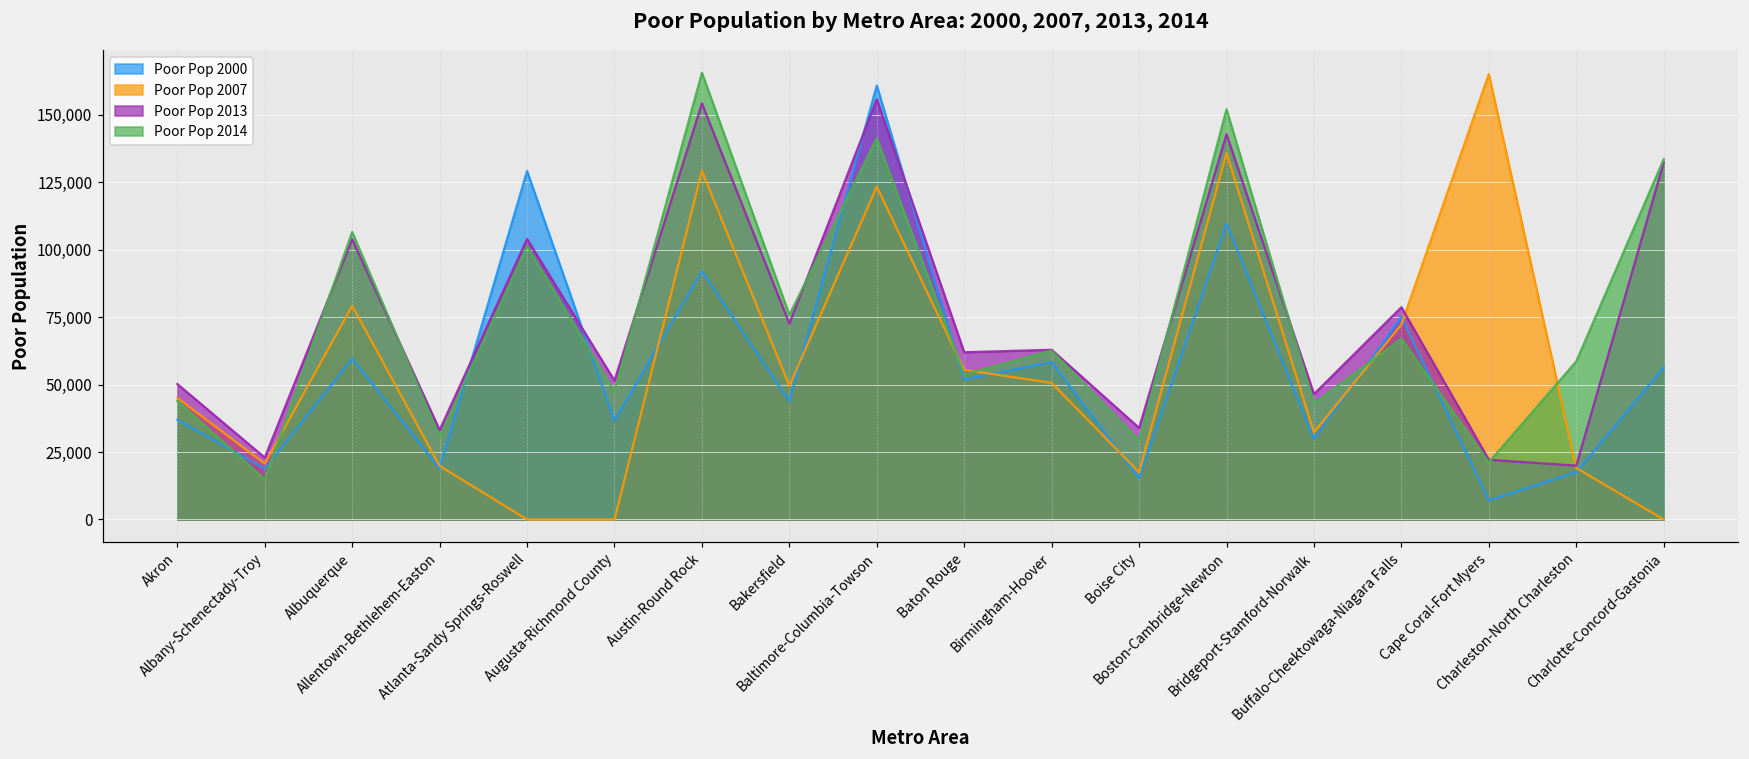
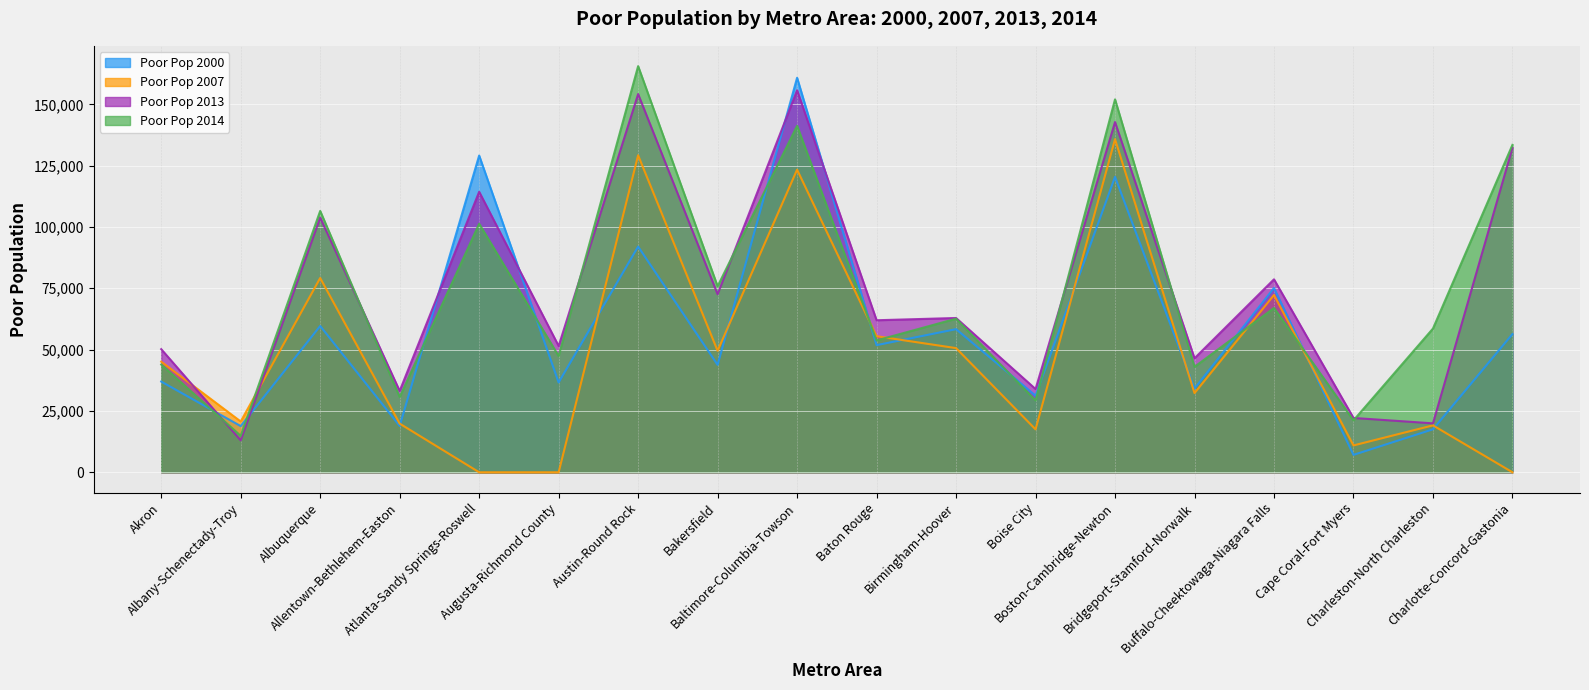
  {
    "Poor Pop 2000": {
      "Akron": "37,000",
      "Albany-Schenectady-Troy": "19,000",
      "Albuquerque": "60,000",
      "Atlanta-Sandy Springs-Roswell": "129,000",
      "Augusta-Richmond County": "37,000",
      "Austin-Round Rock": "92,000",
      "Bakersfield": "44,000",
      "Baltimore-Columbia-Towson": "161,000",
      "Baton Rouge": "52,000",
      "Birmingham-Hoover": "58,000",
-     "Boise City": "15,000",
-     "Boston-Cambridge-Newton": "110,000",
-     "Bridgeport-Stamford-Norwalk": "30,000",
+     "Boise City": "31,000",
+     "Boston-Cambridge-Newton": "120,000",
+     "Bridgeport-Stamford-Norwalk": "34,000",
      "Buffalo-Cheektowaga-Niagara Falls": "75,000",
      "Cape Coral-Fort Myers": "7,000",
      "Charleston-North Charleston": "18,000",
      "Charlotte-Concord-Gastonia": "56,000"
    },
    "Poor Pop 2007": {
      "Akron": "45,000",
      "Albany-Schenectady-Troy": "21,000",
      "Albuquerque": "79,000",
      "Atlanta-Sandy Springs-Roswell": "0",
      "Augusta-Richmond County": "0",
      "Austin-Round Rock": "129,000",
      "Bakersfield": "50,000",
      "Baltimore-Columbia-Towson": "123,000",
      "Baton Rouge": "55,000",
      "Birmingham-Hoover": "51,000",
      "Boise City": "17,000",
      "Boston-Cambridge-Newton": "136,000",
      "Bridgeport-Stamford-Norwalk": "32,000",
      "Buffalo-Cheektowaga-Niagara Falls": "72,000",
-     "Cape Coral-Fort Myers": "165,000",
+     "Cape Coral-Fort Myers": "11,000",
      "Charlotte-Concord-Gastonia": "0"
    },
    "Poor Pop 2013": {
      "Akron": "50,000",
-     "Albany-Schenectady-Troy": "23,000",
+     "Albany-Schenectady-Troy": "13,000",
      "Albuquerque": "104,000",
      "Allentown-Bethlehem-Easton": "33,000",
-     "Atlanta-Sandy Springs-Roswell": "104,000",
+     "Atlanta-Sandy Springs-Roswell": "114,000",
      "Augusta-Richmond County": "51,000",
      "Austin-Round Rock": "154,000",
      "Bakersfield": "73,000",
      "Baltimore-Columbia-Towson": "156,000",
      "Baton Rouge": "62,000",
      "Boise City": "34,000",
      "Boston-Cambridge-Newton": "143,000",
      "Bridgeport-Stamford-Norwalk": "46,000",
      "Buffalo-Cheektowaga-Niagara Falls": "79,000",
      "Charlotte-Concord-Gastonia": "132,000"
    },
    "Poor Pop 2014": {
      "Akron": "44,000",
      "Albany-Schenectady-Troy": "15,000",
      "Albuquerque": "107,000",
      "Allentown-Bethlehem-Easton": "31,000",
      "Atlanta-Sandy Springs-Roswell": "101,000",
      "Augusta-Richmond County": "47,000",
      "Austin-Round Rock": "166,000",
      "Bakersfield": "76,000",
      "Baltimore-Columbia-Towson": "141,000",
      "Baton Rouge": "54,000",
      "Boise City": "29,000",
      "Boston-Cambridge-Newton": "152,000",
      "Bridgeport-Stamford-Norwalk": "43,000",
      "Buffalo-Cheektowaga-Niagara Falls": "67,000",
      "Charleston-North Charleston": "59,000",
      "Charlotte-Concord-Gastonia": "133,000"
    }
  }
